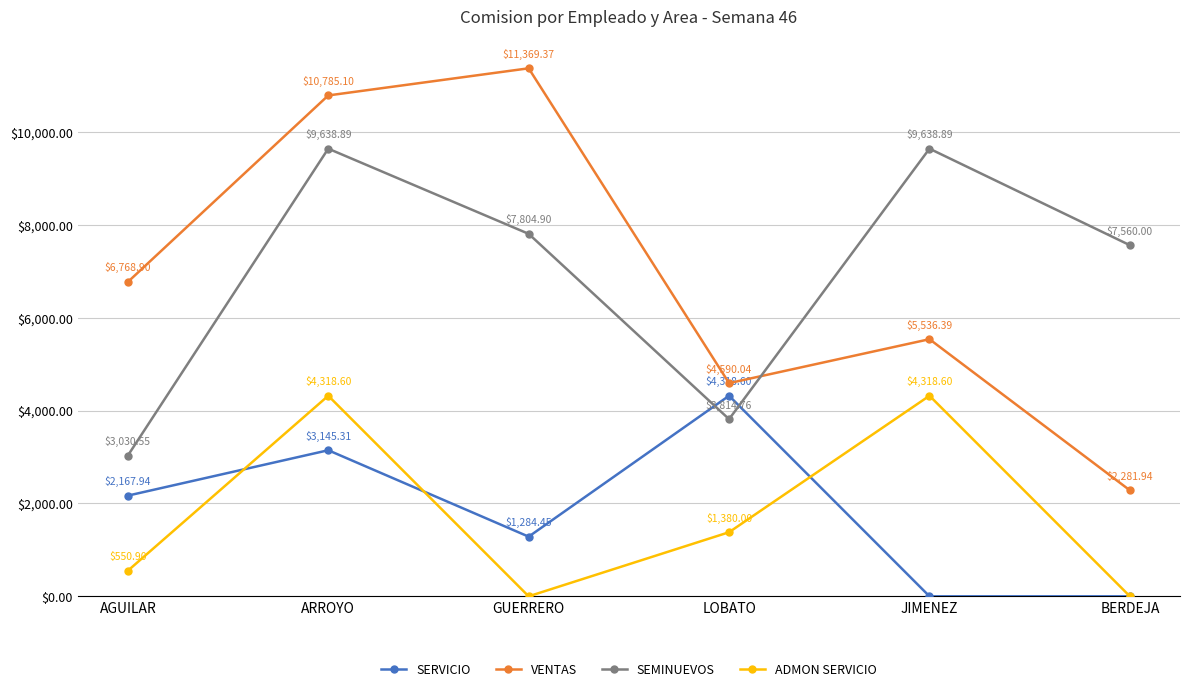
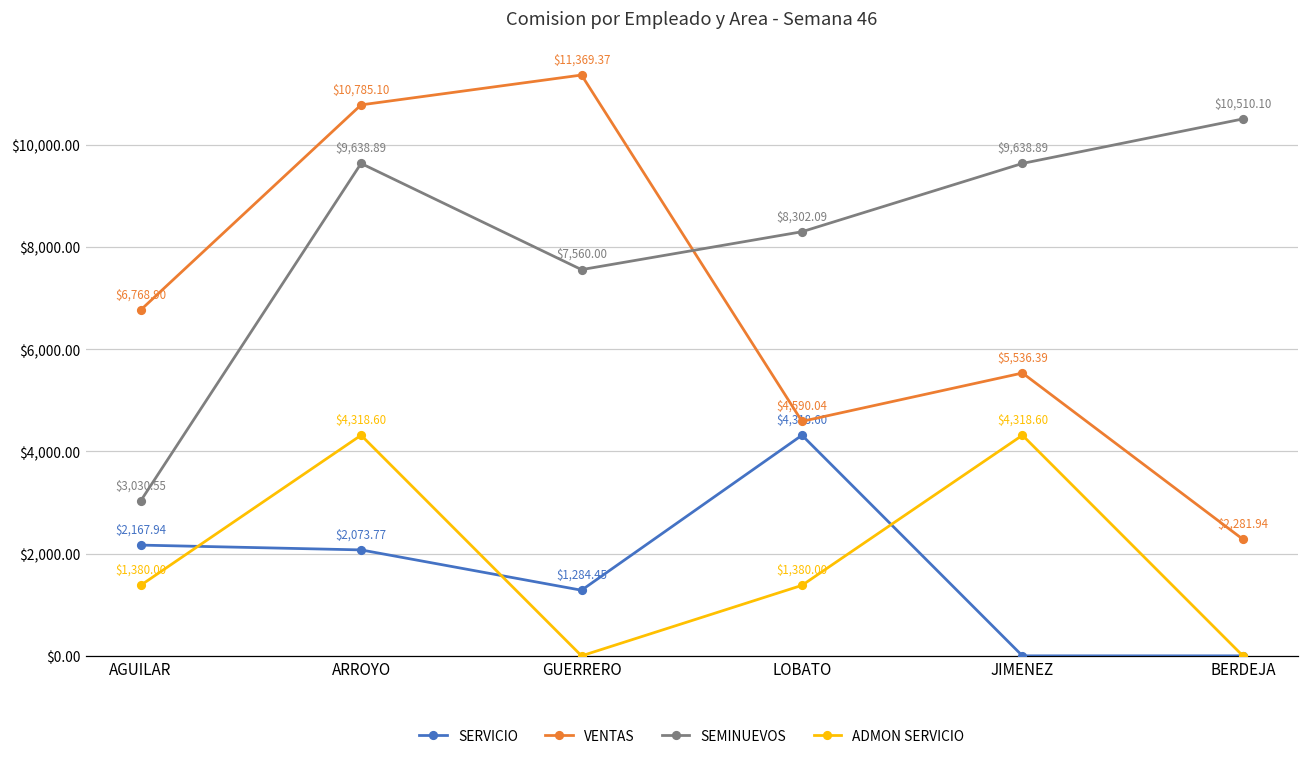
  {
    "SERVICIO": {
      "AGUILAR": "$2,167.94",
-     "ARROYO": "$3,145.31",
+     "ARROYO": "$2,073.77",
      "GUERRERO": "$1,284.45"
    },
    "VENTAS": {
      "AGUILAR": "$6,768.90",
      "ARROYO": "$10,785.10",
      "GUERRERO": "$11,369.37",
      "LOBATO": "$4,590.04",
      "JIMENEZ": "$5,536.39",
      "BERDEJA": "$2,281.94"
    },
    "SEMINUEVOS": {
      "AGUILAR": "$3,030.55",
      "ARROYO": "$9,638.89",
-     "GUERRERO": "$7,804.90",
-     "LOBATO": "$3,814.76",
+     "GUERRERO": "$7,560.00",
+     "LOBATO": "$8,302.09",
      "JIMENEZ": "$9,638.89",
-     "BERDEJA": "$7,560.00"
+     "BERDEJA": "$10,510.10"
    },
    "ADMON SERVICIO": {
-     "AGUILAR": "$550.90",
+     "AGUILAR": "$1,380.00",
      "ARROYO": "$4,318.60",
      "LOBATO": "$1,380.00",
      "JIMENEZ": "$4,318.60"
    }
  }
